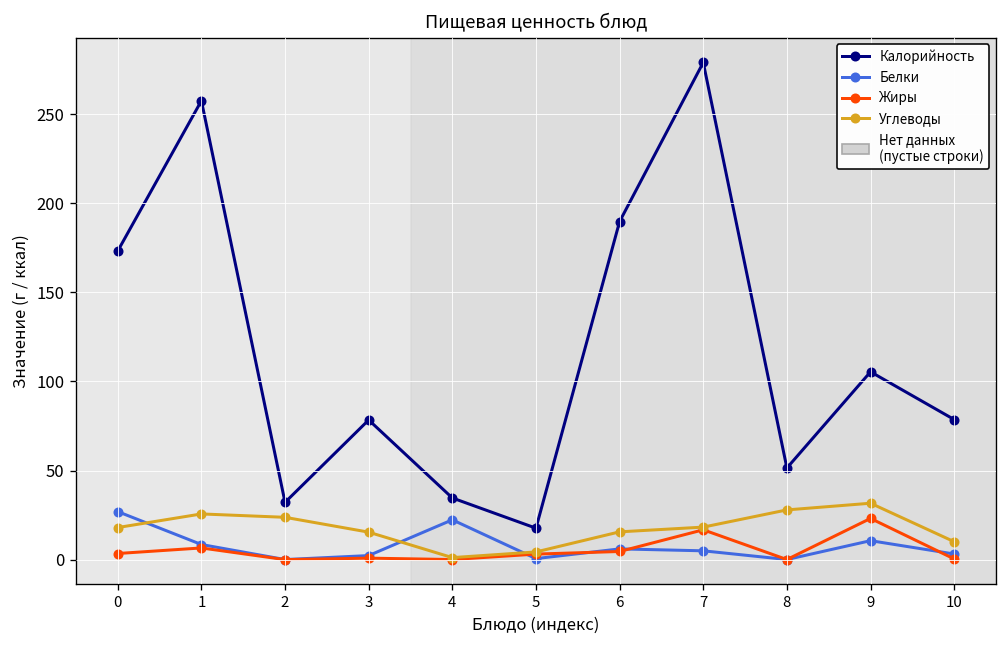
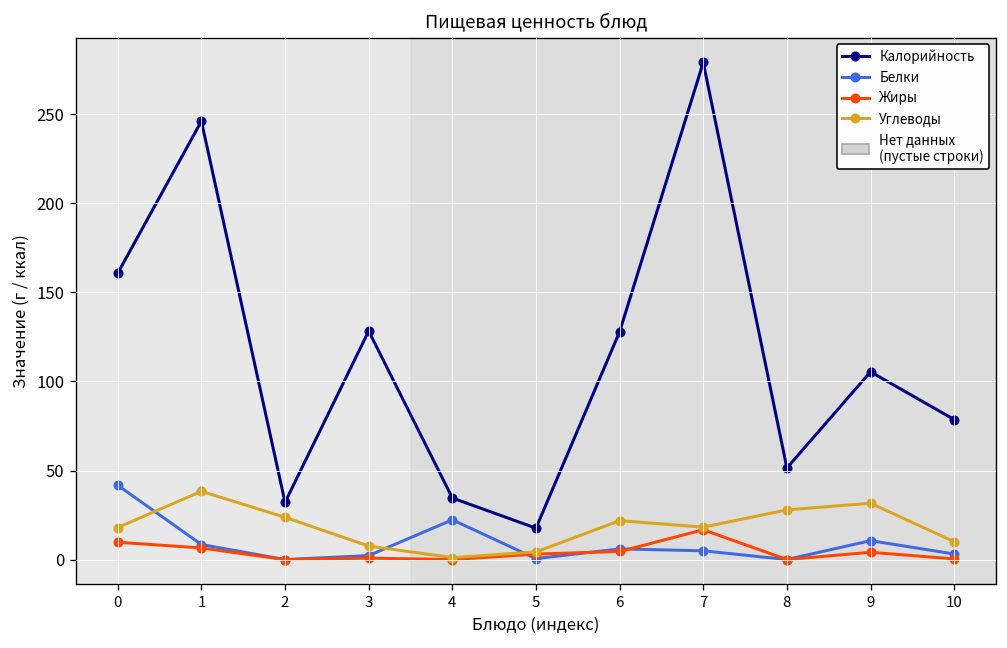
  {
    "Калорийность": {
-     "0": 173,
-     "1": 257,
+     "0": 161,
+     "1": 246,
      "2": 32,
-     "3": 78,
+     "3": 128,
      "4": 35,
      "5": 18,
-     "6": 190,
+     "6": 128,
      "7": 279,
      "8": 51,
      "9": 105,
      "10": 79
    },
    "Белки": {
-     "0": 27,
+     "0": 42,
      "1": 8,
      "4": 22,
      "5": 1,
      "7": 5,
      "9": 11,
      "10": 3
    },
    "Жиры": {
-     "0": 3,
+     "0": 10,
      "1": 7,
-     "9": 23,
+     "9": 4,
      "10": 0
    },
    "Углеводы": {
      "0": 18,
-     "1": 26,
+     "1": 38,
      "2": 24,
-     "3": 15,
-     "6": 16,
+     "3": 8,
+     "6": 22,
      "8": 28,
      "9": 32,
      "10": 10
    }
  }
